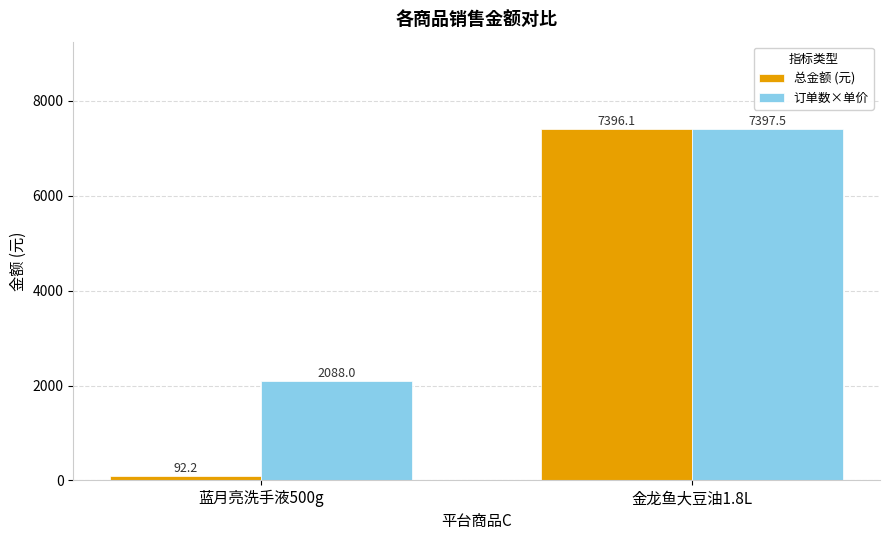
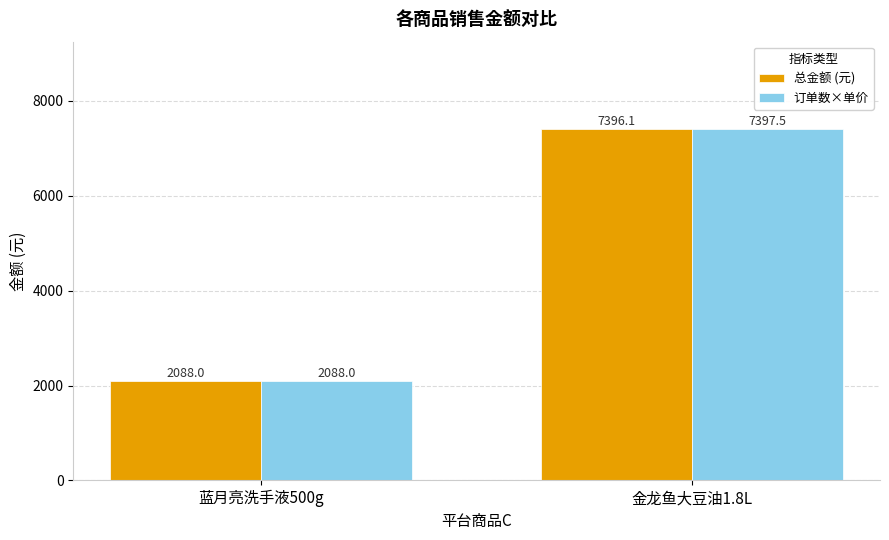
  {
    "总金额 (元)": {
-     "蓝月亮洗手液500g": 92.2,
+     "蓝月亮洗手液500g": 2088.0,
      "金龙鱼大豆油1.8L": 7396.1
    },
    "订单数×单价": {
      "蓝月亮洗手液500g": 2088.0,
      "金龙鱼大豆油1.8L": 7397.5
    }
  }
